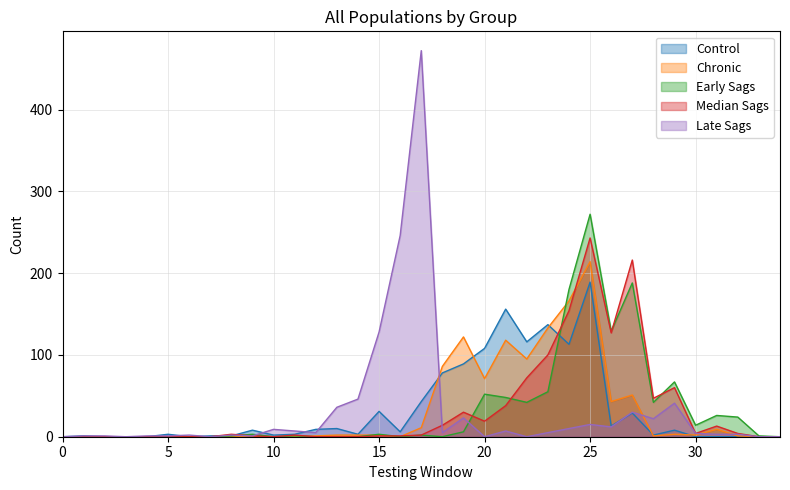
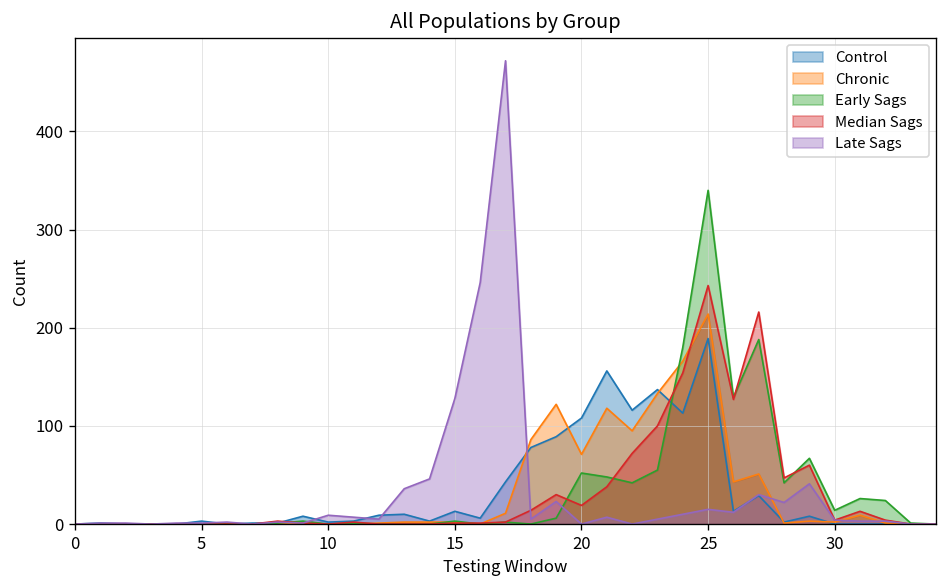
  {
    "Control": {
-     "15": 30,
+     "15": 10,
      "20": 110,
      "25": 190
    },
    "Early Sags": {
      "20": 50,
-     "25": 270,
+     "25": 340,
      "30": 10
    },
    "Late Sags": {
      "10": 10,
      "15": 130,
      "20": 0,
      "25": 20
    }
  }
